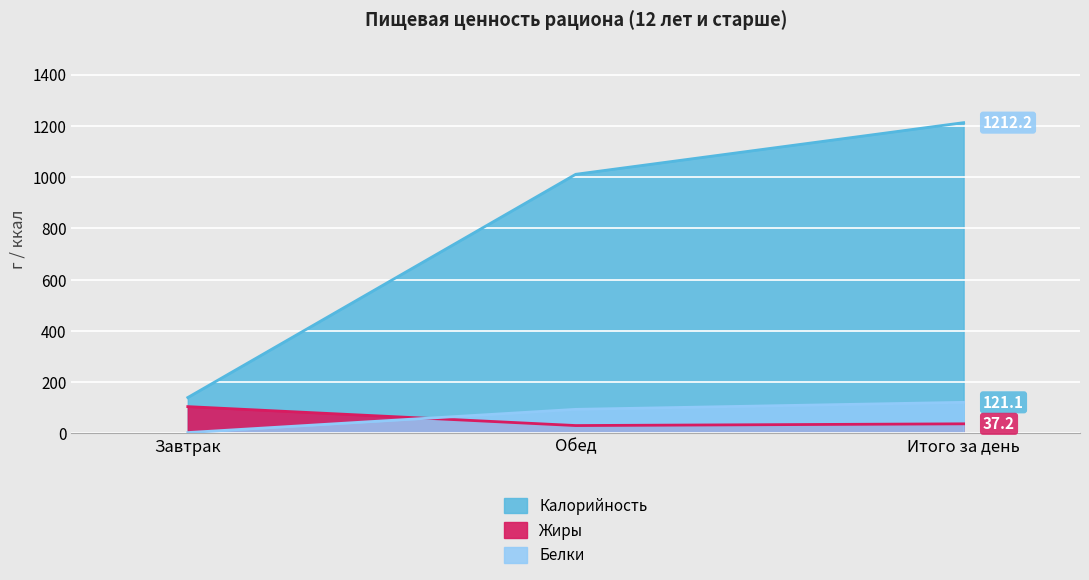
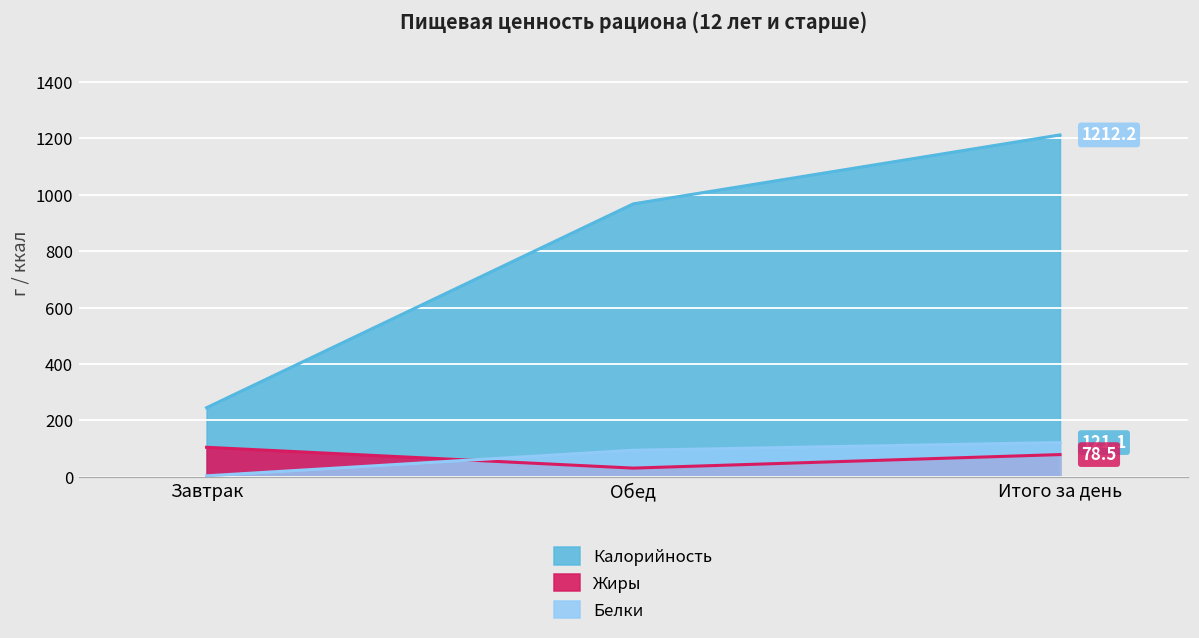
  {
    "Калорийность": {
-     "Завтрак": 140,
-     "Обед": 1010
+     "Завтрак": 240,
+     "Обед": 970
    },
    "Жиры": {
-     "Итого за день": 37.2
+     "Итого за день": 78.5
    },
    "Белки": {
      "Завтрак": 0,
      "Обед": 90
    }
  }
